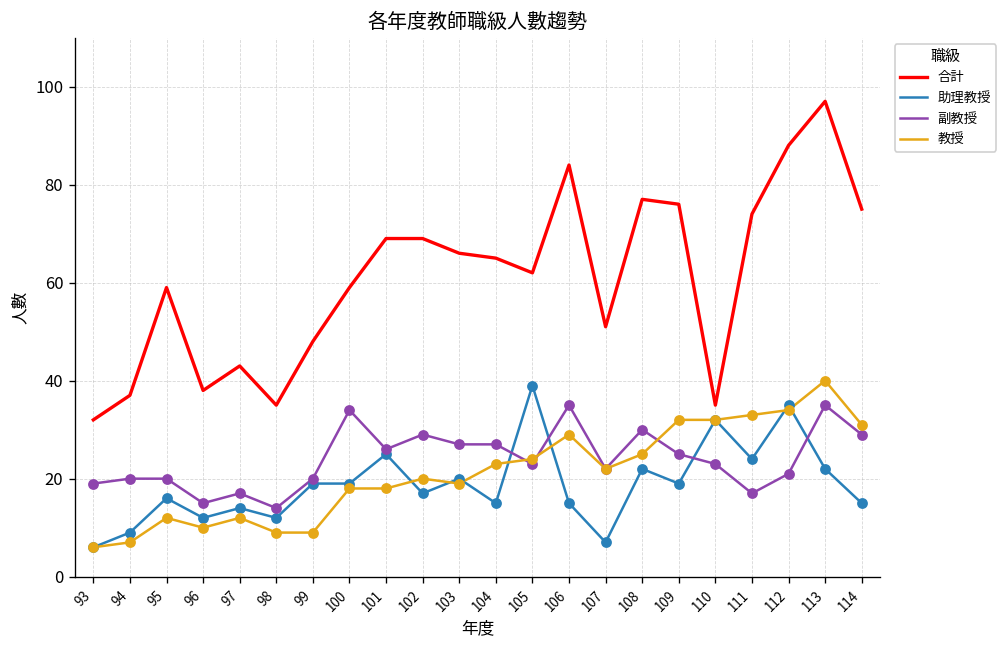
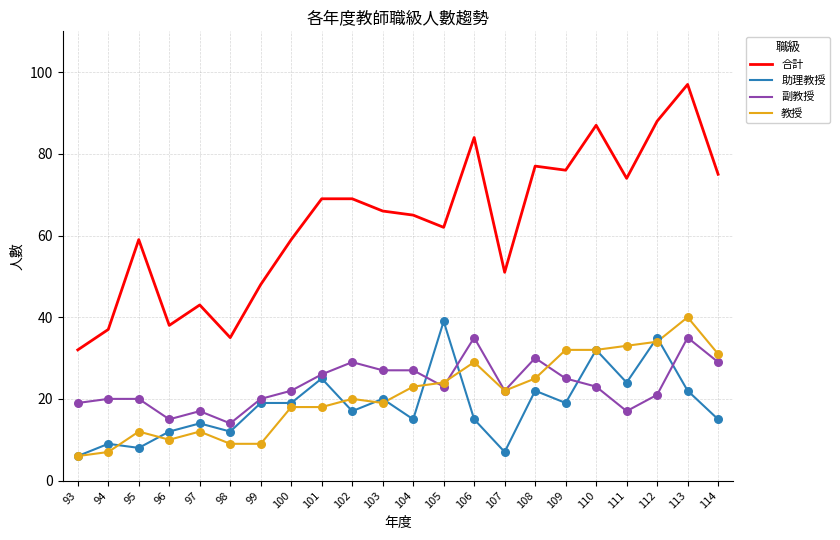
  {
    "合計": {
      "93": 32,
      "94": 37,
      "95": 59,
      "96": 38,
      "97": 43,
      "98": 35,
      "99": 48,
      "100": 59,
      "101": 69,
      "102": 69,
      "103": 66,
      "104": 65,
      "105": 62,
      "106": 84,
      "107": 51,
      "108": 77,
      "109": 76,
-     "110": 35,
+     "110": 87,
      "111": 74,
      "112": 88,
      "113": 97,
      "114": 75
    },
    "助理教授": {
      "94": 9,
-     "95": 16,
+     "95": 8,
      "96": 12,
      "97": 14,
      "98": 12,
      "99": 19,
      "100": 19,
      "101": 25,
      "102": 17,
      "103": 20,
      "104": 15,
      "105": 39,
      "106": 15,
      "107": 7,
      "108": 22,
      "109": 19,
      "111": 24,
      "112": 35,
      "113": 22,
      "114": 15
    },
    "副教授": {
      "93": 19,
      "94": 20,
      "95": 20,
      "96": 15,
      "97": 17,
      "98": 14,
      "99": 20,
-     "100": 34,
+     "100": 22,
      "101": 26,
      "102": 29,
      "103": 27,
      "104": 27,
      "105": 23,
      "106": 35,
      "108": 30,
      "109": 25,
      "110": 23,
      "111": 17,
      "112": 21,
      "113": 35,
      "114": 29
    },
    "教授": {
      "94": 7,
      "95": 12,
      "96": 10,
      "97": 12,
      "98": 9,
      "99": 9,
      "100": 18,
      "101": 18,
      "102": 20,
      "103": 19,
      "104": 23,
      "105": 24,
      "106": 29,
      "108": 25,
      "109": 32,
      "111": 33,
      "112": 34,
      "113": 40,
      "114": 31
    }
  }
